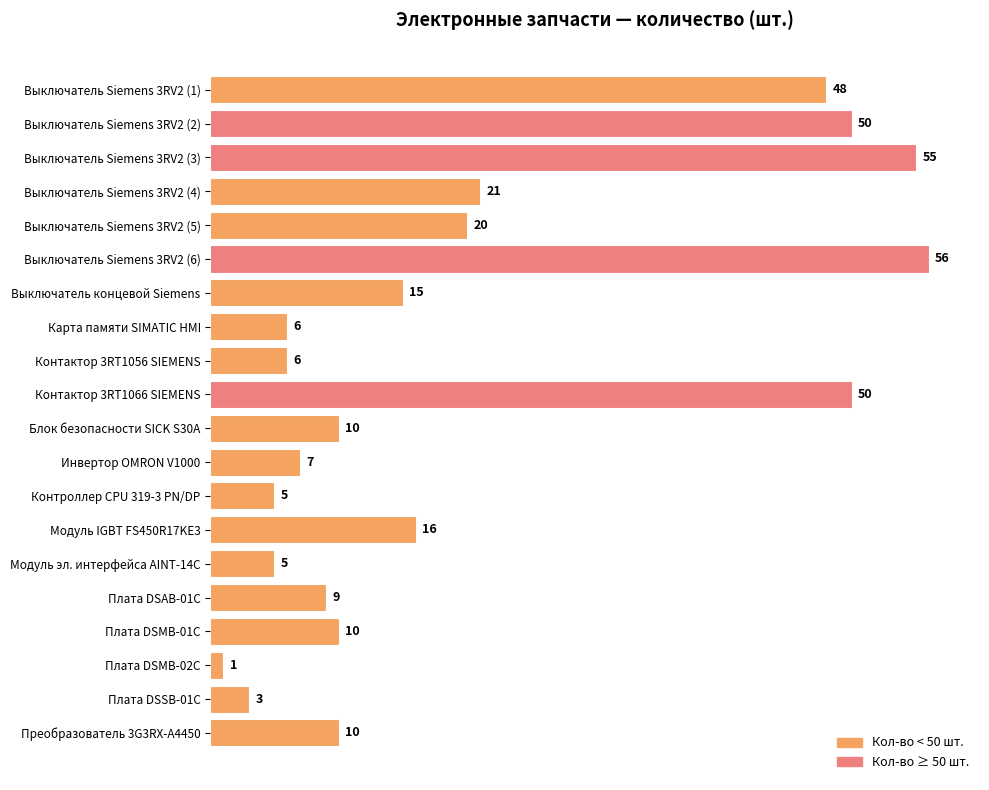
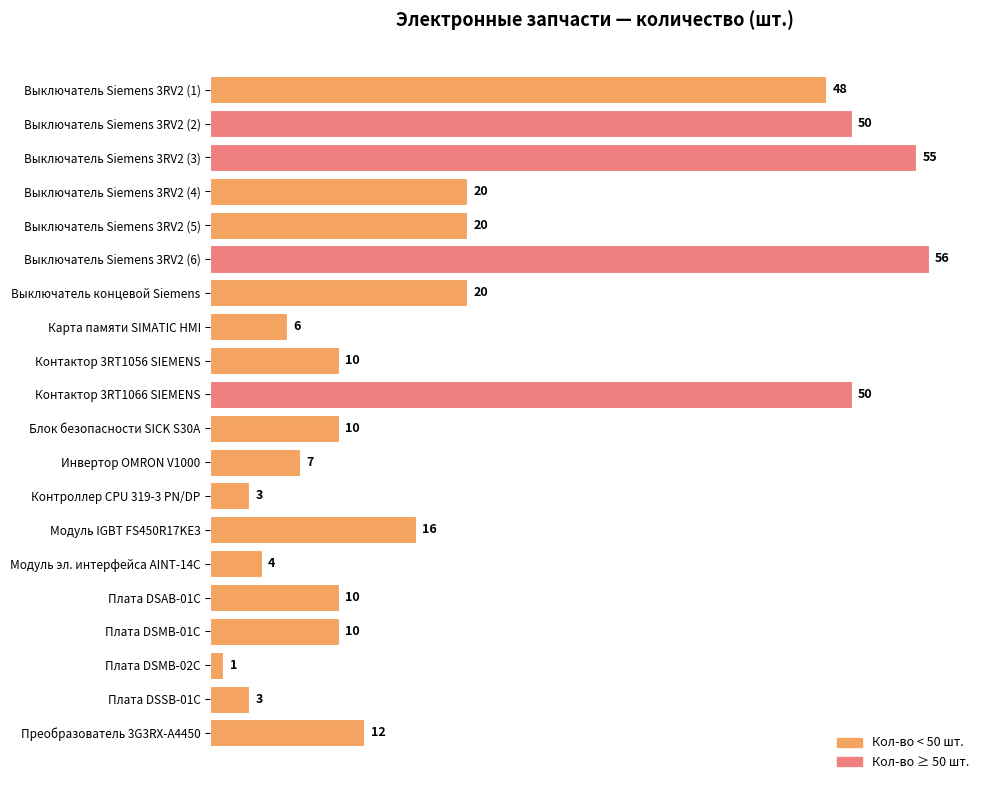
  {
    "Выключатель Siemens 3RV2 (1)": 48,
    "Выключатель Siemens 3RV2 (2)": 50,
    "Выключатель Siemens 3RV2 (3)": 55,
-   "Выключатель Siemens 3RV2 (4)": 21,
+   "Выключатель Siemens 3RV2 (4)": 20,
    "Выключатель Siemens 3RV2 (5)": 20,
    "Выключатель Siemens 3RV2 (6)": 56,
-   "Выключатель концевой Siemens": 15,
+   "Выключатель концевой Siemens": 20,
    "Карта памяти SIMATIC HMI": 6,
-   "Контактор 3RT1056 SIEMENS": 6,
+   "Контактор 3RT1056 SIEMENS": 10,
    "Контактор 3RT1066 SIEMENS": 50,
    "Блок безопасности SICK S30A": 10,
    "Инвертор OMRON V1000": 7,
-   "Контроллер CPU 319-3 PN/DP": 5,
+   "Контроллер CPU 319-3 PN/DP": 3,
    "Модуль IGBT FS450R17KE3": 16,
-   "Модуль эл. интерфейса AINT-14C": 5,
-   "Плата DSAB-01C": 9,
+   "Модуль эл. интерфейса AINT-14C": 4,
+   "Плата DSAB-01C": 10,
    "Плата DSMB-01C": 10,
    "Плата DSMB-02C": 1,
    "Плата DSSB-01C": 3,
-   "Преобразователь 3G3RX-A4450": 10
+   "Преобразователь 3G3RX-A4450": 12
  }
